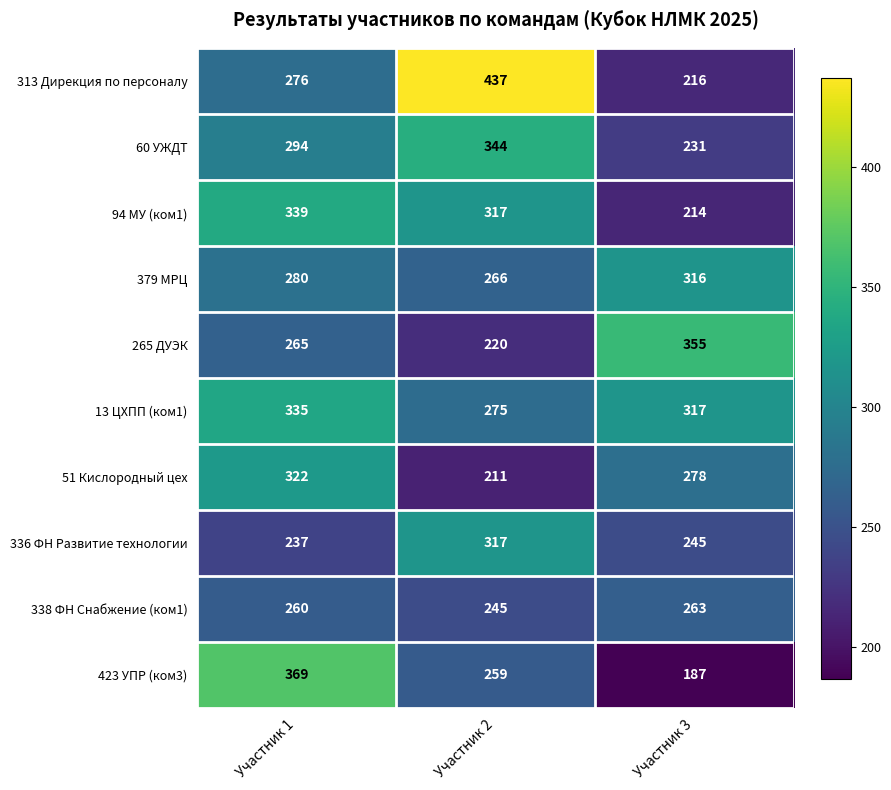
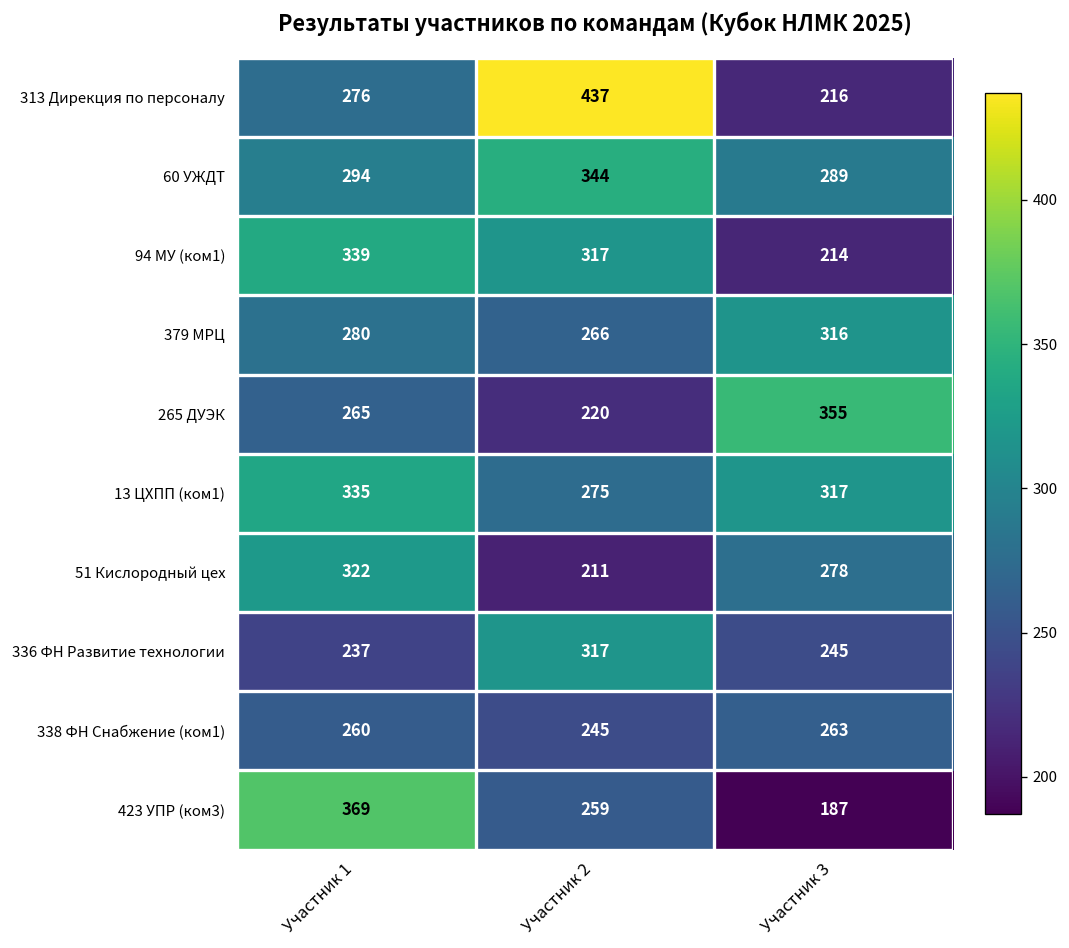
  {
    "313 Дирекция по персоналу": {
      "Участник 1": 276,
      "Участник 2": 437,
      "Участник 3": 216
    },
    "60 УЖДТ": {
      "Участник 1": 294,
      "Участник 2": 344,
-     "Участник 3": 231
+     "Участник 3": 289
    },
    "94 МУ (ком1)": {
      "Участник 1": 339,
      "Участник 2": 317,
      "Участник 3": 214
    },
    "379 МРЦ": {
      "Участник 1": 280,
      "Участник 2": 266,
      "Участник 3": 316
    },
    "265 ДУЭК": {
      "Участник 1": 265,
      "Участник 2": 220,
      "Участник 3": 355
    },
    "13 ЦХПП (ком1)": {
      "Участник 1": 335,
      "Участник 2": 275,
      "Участник 3": 317
    },
    "51 Кислородный цех": {
      "Участник 1": 322,
      "Участник 2": 211,
      "Участник 3": 278
    },
    "336 ФН Развитие технологии": {
      "Участник 1": 237,
      "Участник 2": 317,
      "Участник 3": 245
    },
    "338 ФН Снабжение (ком1)": {
      "Участник 1": 260,
      "Участник 2": 245,
      "Участник 3": 263
    },
    "423 УПР (ком3)": {
      "Участник 1": 369,
      "Участник 2": 259,
      "Участник 3": 187
    }
  }
